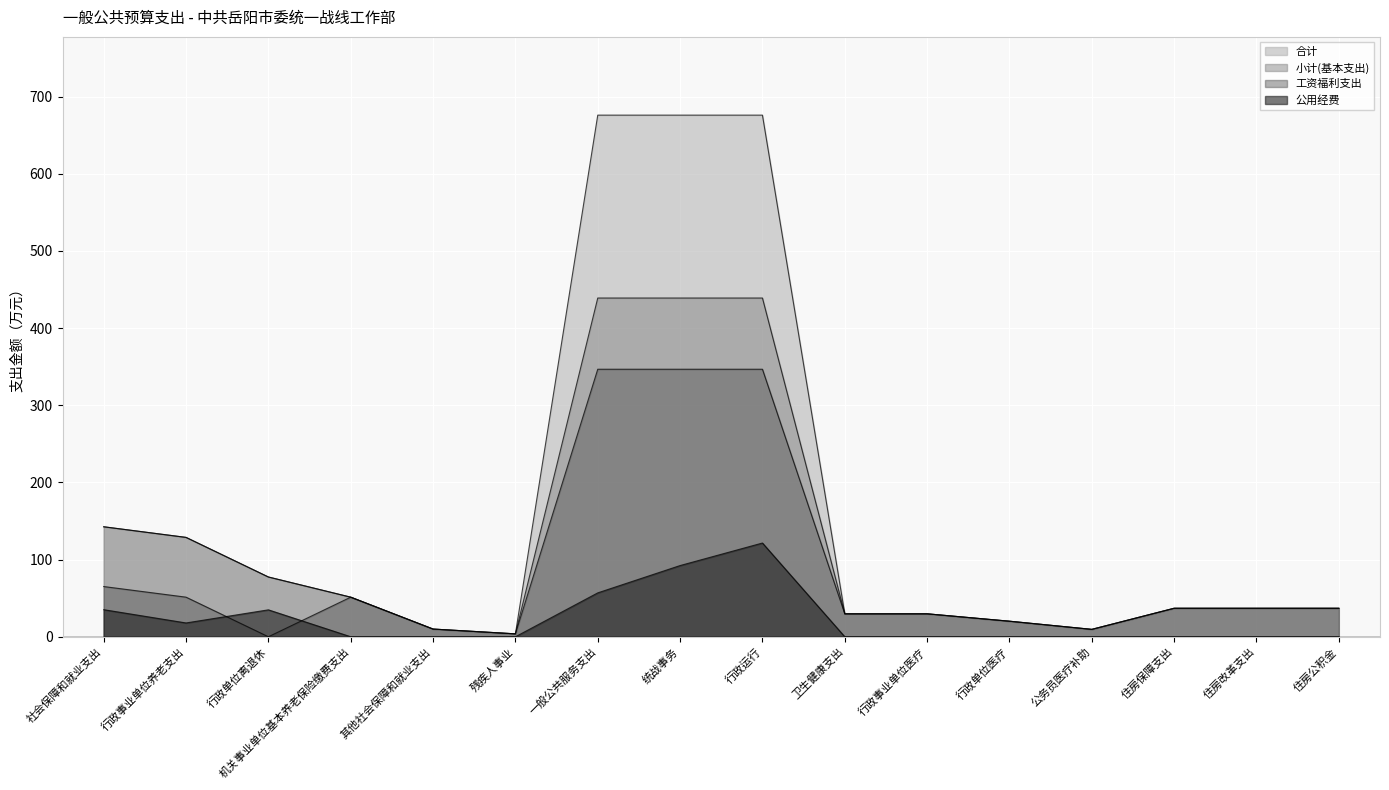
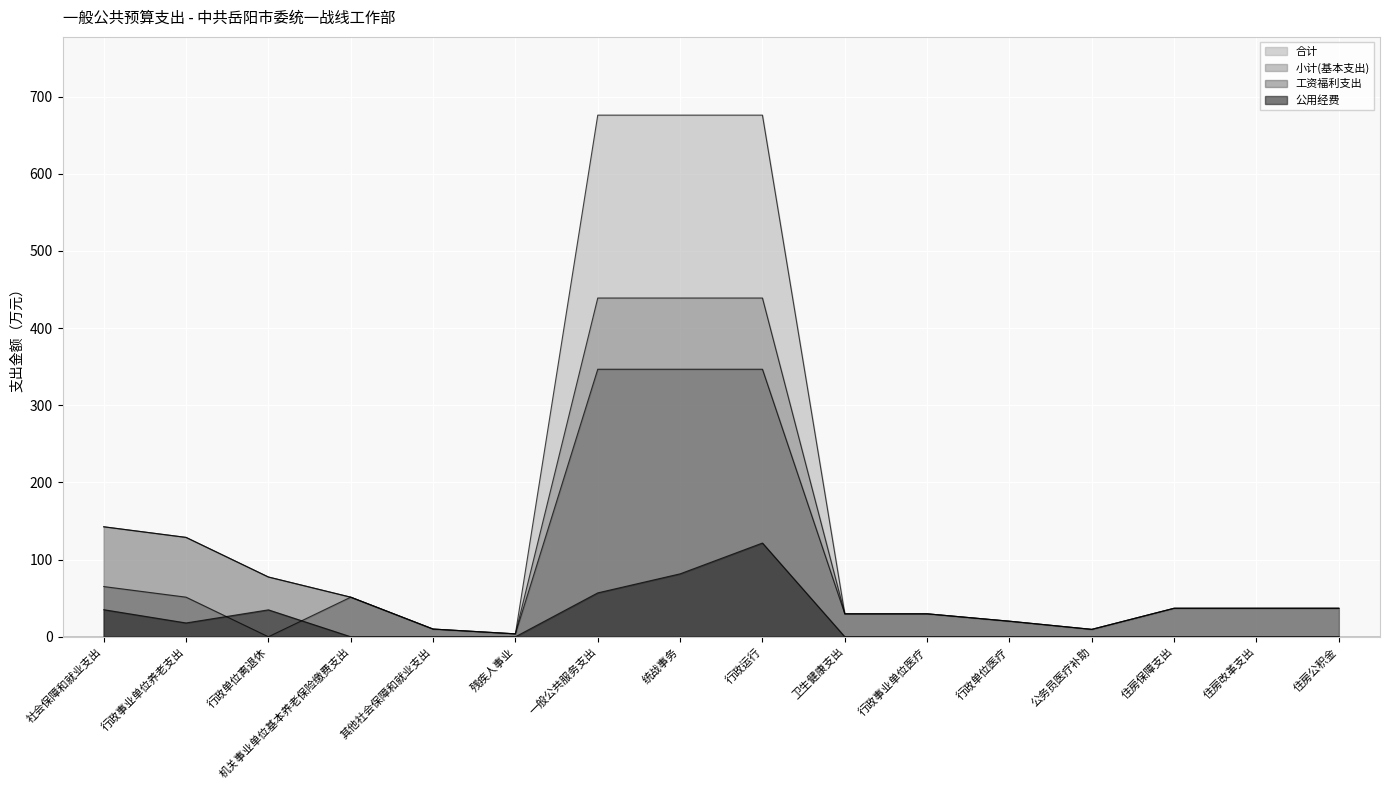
  {
    "公用经费": {
      "社会保障和就业支出": 40,
      "行政事业单位养老支出": 20,
      "行政单位离退休": 30,
      "机关事业单位基本养老保险缴费支出": 0,
      "其他社会保障和就业支出": 0,
      "残疾人事业": 0,
      "一般公共服务支出": 60,
-     "统战事务": 90,
+     "统战事务": 80,
      "行政运行": 120,
      "卫生健康支出": 0,
      "行政事业单位医疗": 0,
      "行政单位医疗": 0,
      "公务员医疗补助": 0,
      "住房保障支出": 0,
      "住房改革支出": 0,
      "住房公积金": 0
    }
  }
